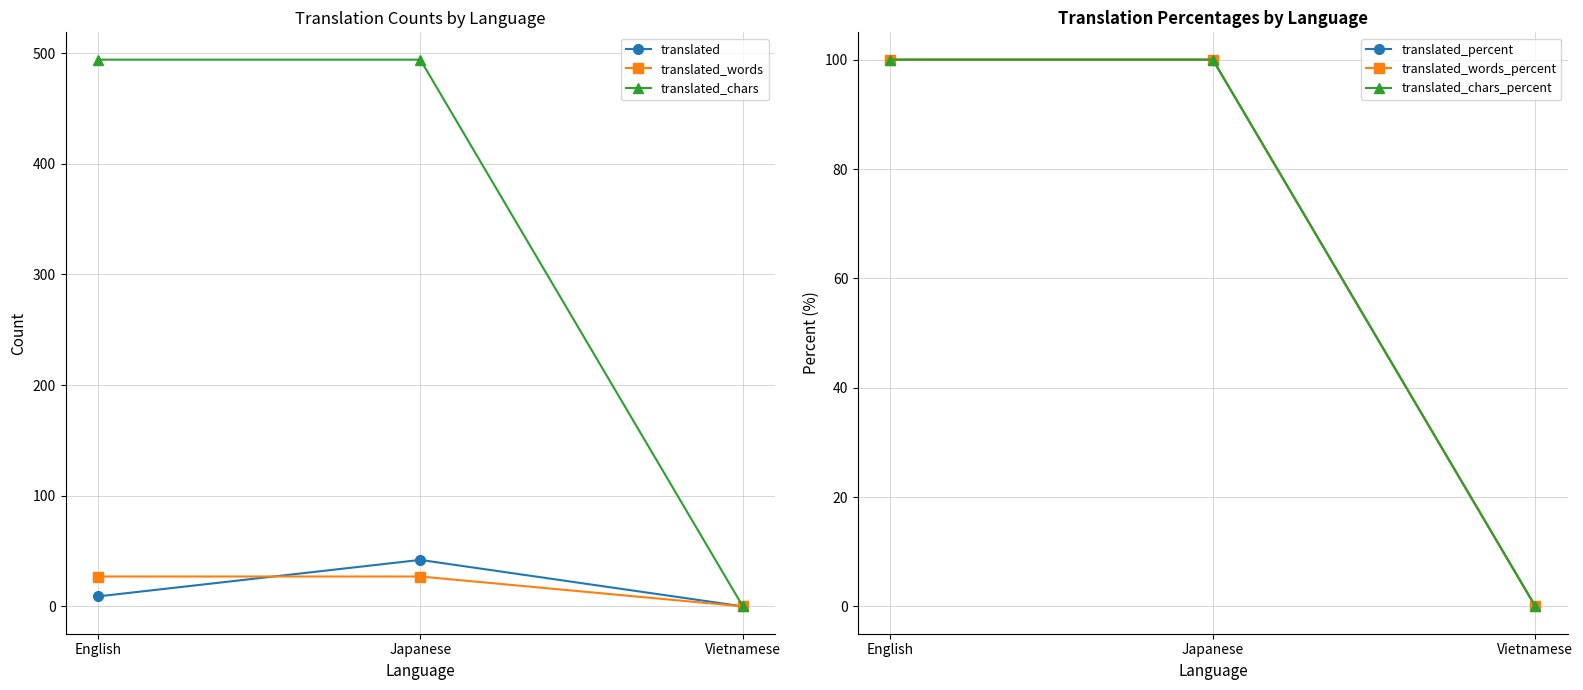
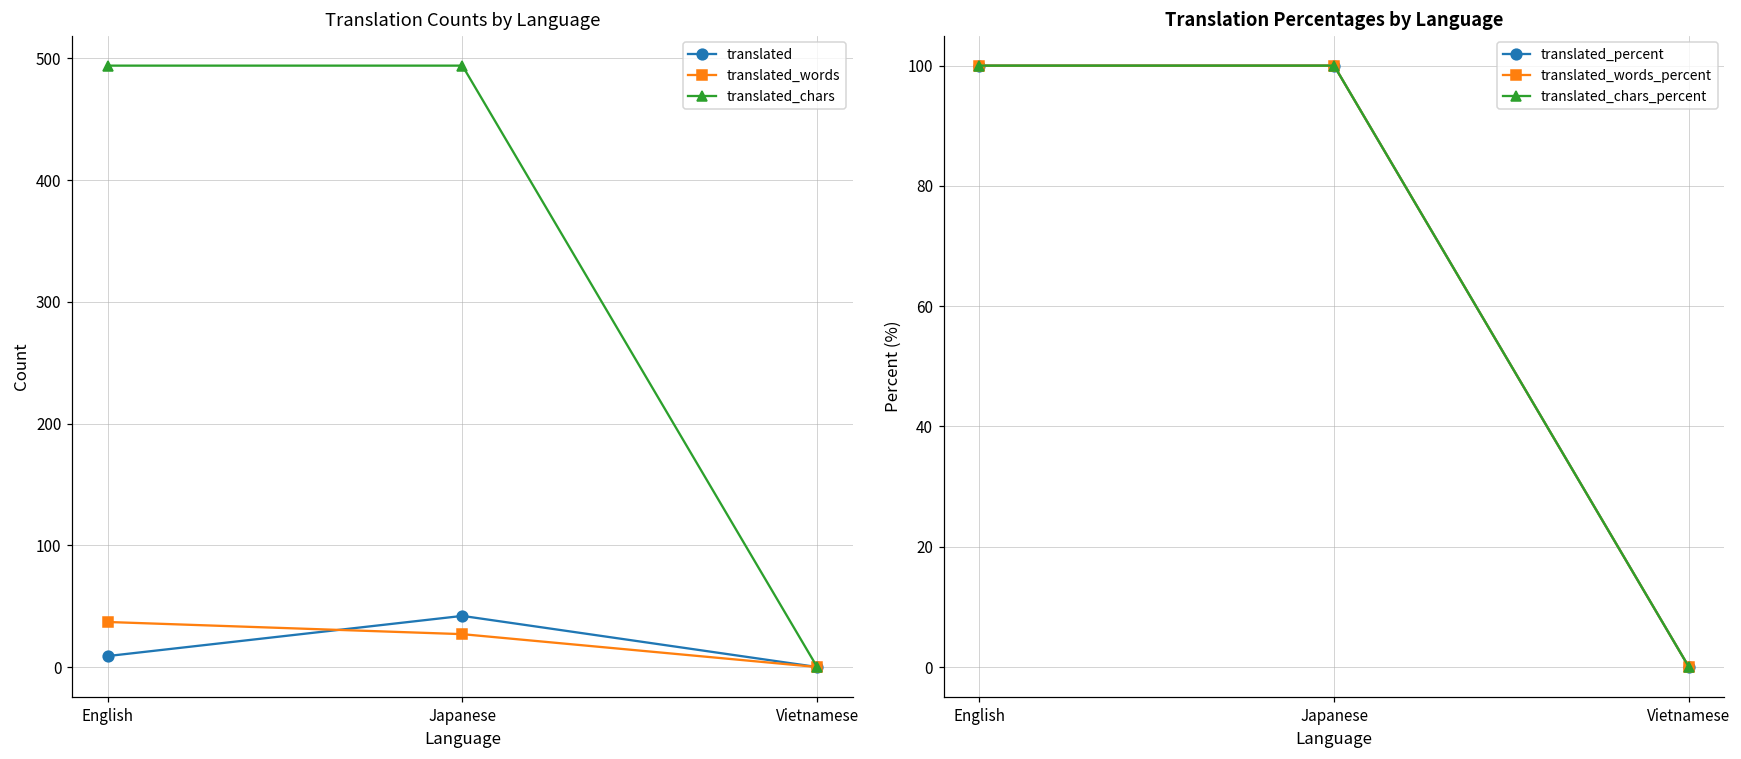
  {
    "Translation Counts by Language": {
      "translated": {
        "English": 9,
        "Japanese": 42
      },
      "translated_words": {
-       "English": 27,
+       "English": 37,
        "Japanese": 27
      },
      "translated_chars": {
        "English": 494,
        "Japanese": 494
      }
    },
    "Translation Percentages by Language": {
      "English": 100,
      "Japanese": 100,
      "Vietnamese": 0
    }
  }
